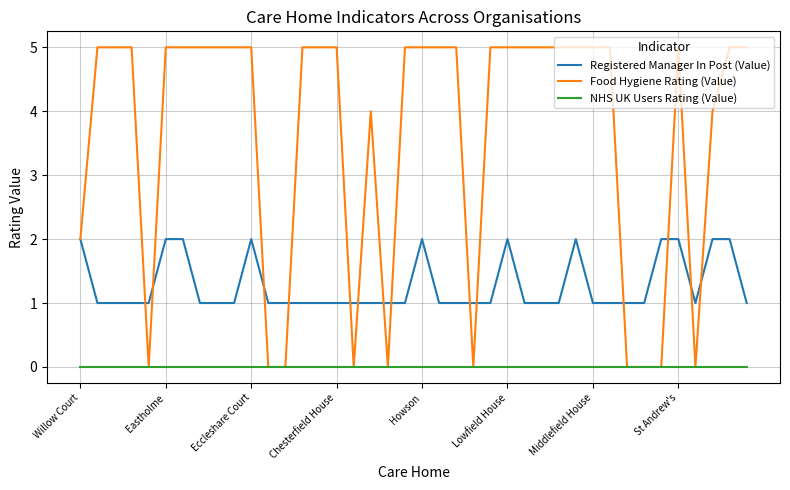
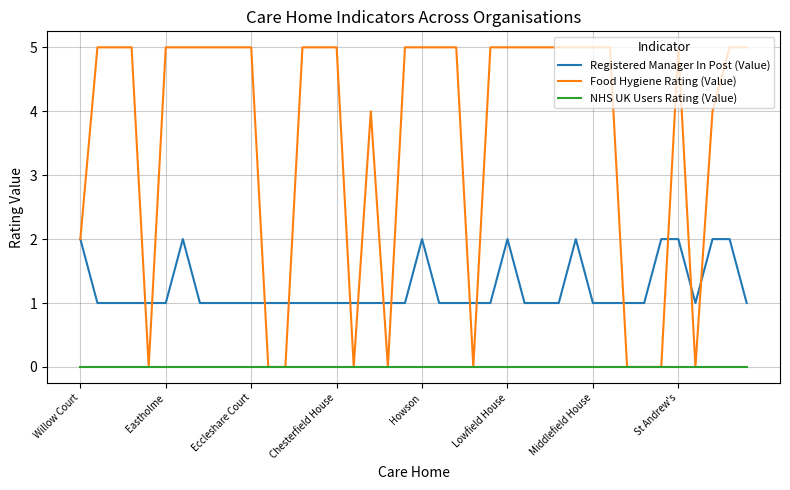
  {
    "Registered Manager In Post (Value)": {
-     "Eastholme": 2,
-     "Eccleshare Court": 2,
+     "Eastholme": 1,
+     "Eccleshare Court": 1,
      "Chesterfield House": 1,
      "Howson": 2,
      "Lowfield House": 2,
      "Middlefield House": 1,
      "St Andrew's": 2
    },
    "Food Hygiene Rating (Value)": {
      "Eastholme": 5,
      "Eccleshare Court": 5,
      "Chesterfield House": 5,
      "Howson": 5,
      "Lowfield House": 5
    },
    "NHS UK Users Rating (Value)": {
      "Willow Court": 0,
      "Eastholme": 0,
      "Eccleshare Court": 0,
      "Chesterfield House": 0,
      "Howson": 0,
      "Lowfield House": 0,
      "Middlefield House": 0,
      "St Andrew's": 0
    }
  }
